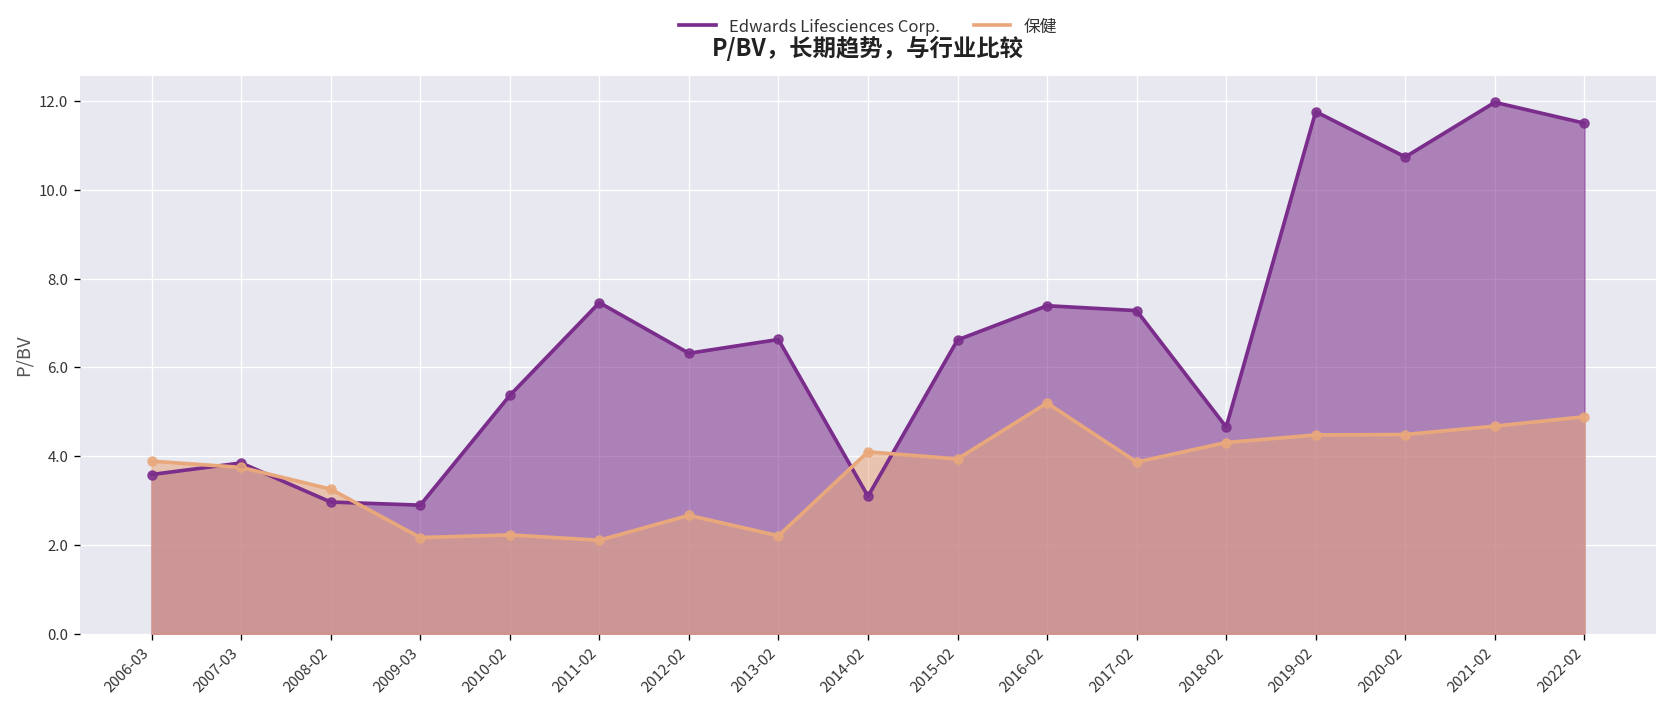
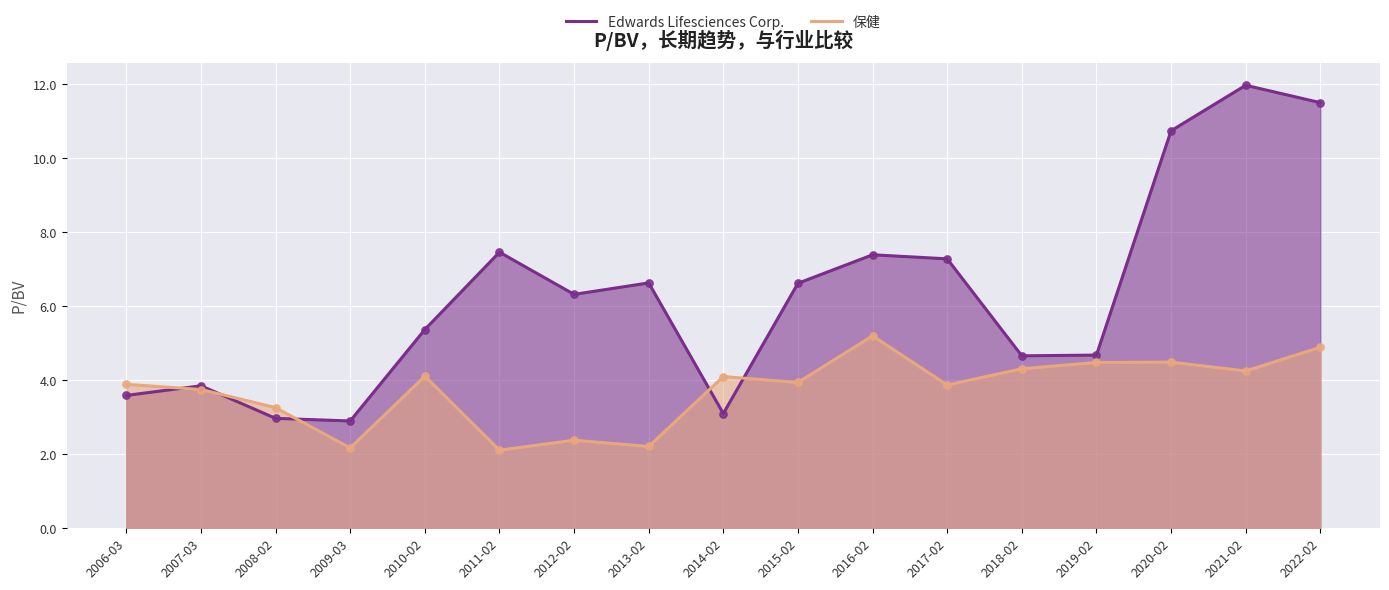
  {
    "Edwards Lifesciences Corp.": {
      "2006-03": 3.6,
      "2007-03": 3.9,
      "2008-02": 3.0,
      "2009-03": 2.9,
      "2010-02": 5.4,
      "2011-02": 7.5,
      "2012-02": 6.3,
      "2013-02": 6.6,
      "2014-02": 3.1,
      "2015-02": 6.6,
      "2016-02": 7.4,
      "2017-02": 7.3,
      "2018-02": 4.7,
-     "2019-02": 11.8,
+     "2019-02": 4.7,
      "2020-02": 10.7,
      "2021-02": 12.0,
      "2022-02": 11.5
    },
    "保健": {
      "2006-03": 3.9,
      "2007-03": 3.8,
      "2008-02": 3.3,
      "2009-03": 2.2,
-     "2010-02": 2.2,
+     "2010-02": 4.1,
      "2011-02": 2.1,
-     "2012-02": 2.7,
+     "2012-02": 2.4,
      "2013-02": 2.2,
      "2014-02": 4.1,
      "2015-02": 3.9,
      "2016-02": 5.2,
      "2017-02": 3.9,
      "2018-02": 4.3,
      "2019-02": 4.5,
      "2020-02": 4.5,
-     "2021-02": 4.7,
+     "2021-02": 4.3,
      "2022-02": 4.9
    }
  }
